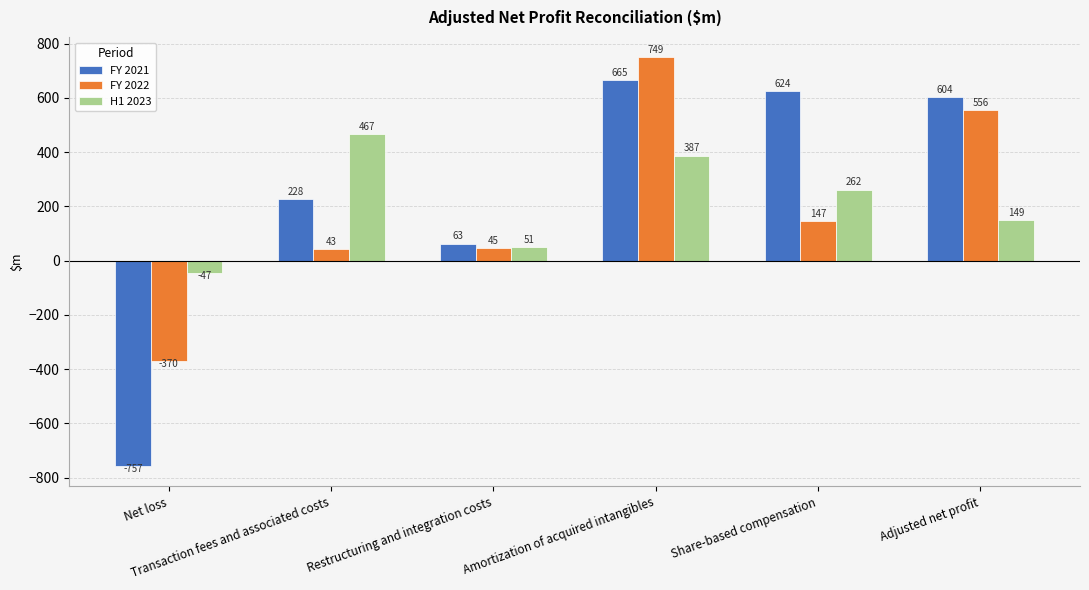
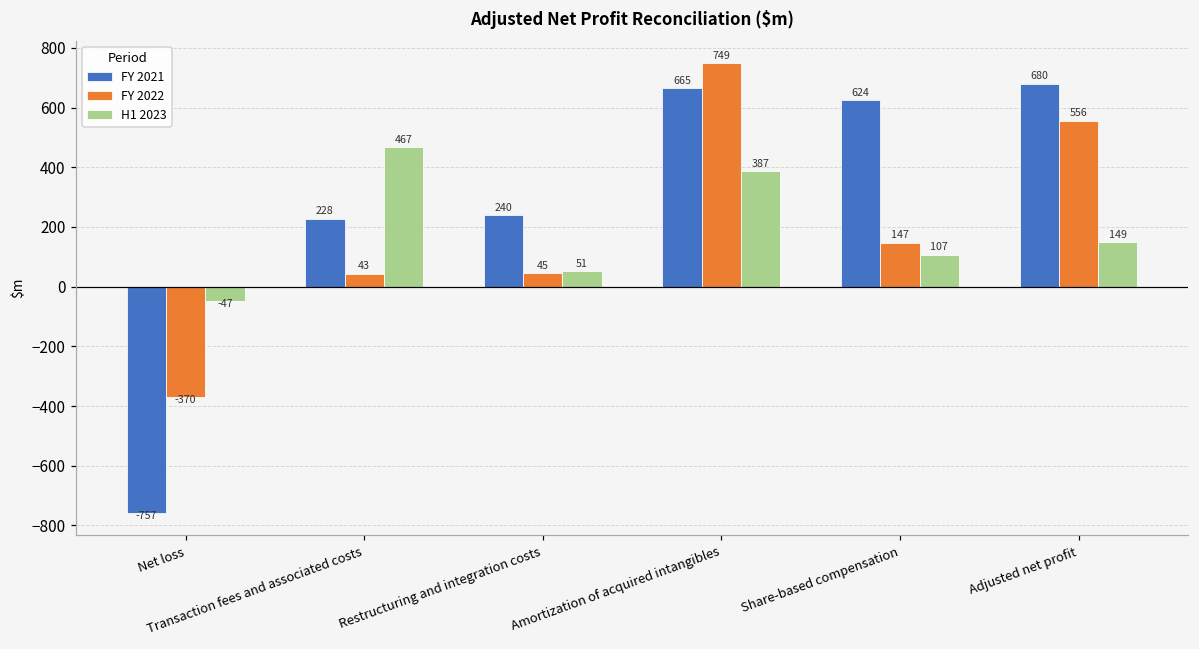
  {
    "FY 2021": {
      "Net loss": -757,
      "Transaction fees and associated costs": 228,
-     "Restructuring and integration costs": 63,
+     "Restructuring and integration costs": 240,
      "Amortization of acquired intangibles": 665,
      "Share-based compensation": 624,
-     "Adjusted net profit": 604
+     "Adjusted net profit": 680
    },
    "FY 2022": {
      "Net loss": -370,
      "Transaction fees and associated costs": 43,
      "Restructuring and integration costs": 45,
      "Amortization of acquired intangibles": 749,
      "Share-based compensation": 147,
      "Adjusted net profit": 556
    },
    "H1 2023": {
      "Net loss": -47,
      "Transaction fees and associated costs": 467,
      "Restructuring and integration costs": 51,
      "Amortization of acquired intangibles": 387,
-     "Share-based compensation": 262,
+     "Share-based compensation": 107,
      "Adjusted net profit": 149
    }
  }
